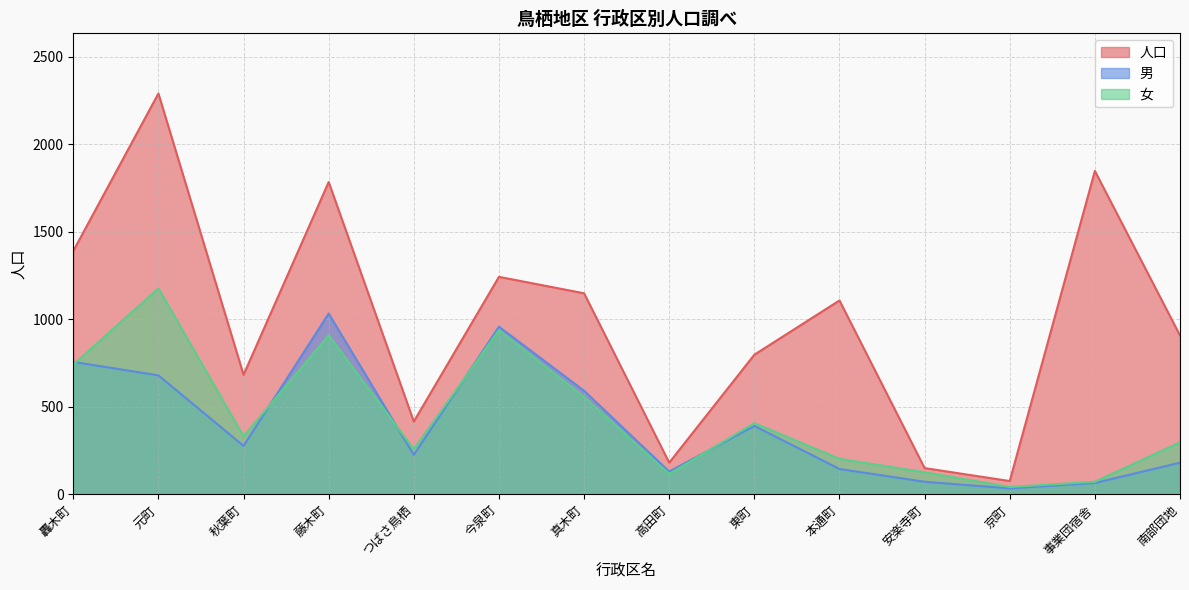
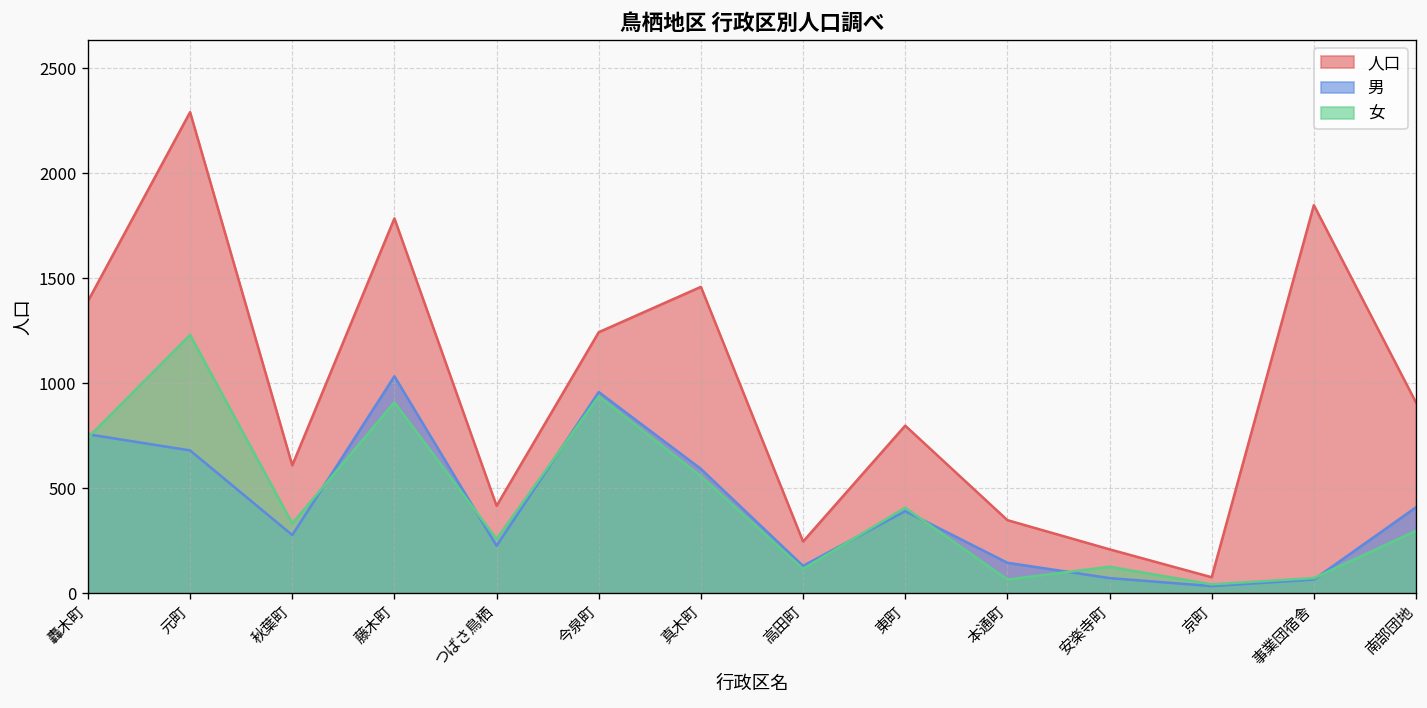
  {
    "人口": {
      "轟木町": 1390,
      "元町": 2290,
-     "秋葉町": 680,
+     "秋葉町": 610,
      "藤木町": 1790,
      "つばさ鳥栖": 420,
      "今泉町": 1240,
-     "真木町": 1150,
-     "高田町": 180,
+     "真木町": 1460,
+     "高田町": 250,
      "東町": 800,
-     "本通町": 1110,
-     "安楽寺町": 150,
+     "本通町": 350,
+     "安楽寺町": 210,
      "京町": 80,
      "事業団宿舎": 1850,
      "南部団地": 910
    },
    "男": {
      "轟木町": 760,
      "元町": 680,
      "秋葉町": 280,
      "藤木町": 1030,
      "つばさ鳥栖": 230,
      "今泉町": 960,
      "真木町": 590,
      "東町": 390,
      "本通町": 150,
      "安楽寺町": 70,
-     "南部団地": 180
+     "南部団地": 410
    },
    "女": {
      "轟木町": 740,
-     "元町": 1180,
+     "元町": 1230,
      "秋葉町": 330,
      "藤木町": 910,
      "つばさ鳥栖": 260,
      "今泉町": 940,
      "真木町": 560,
      "東町": 410,
-     "本通町": 200,
+     "本通町": 70,
      "安楽寺町": 130,
      "南部団地": 300
    }
  }
